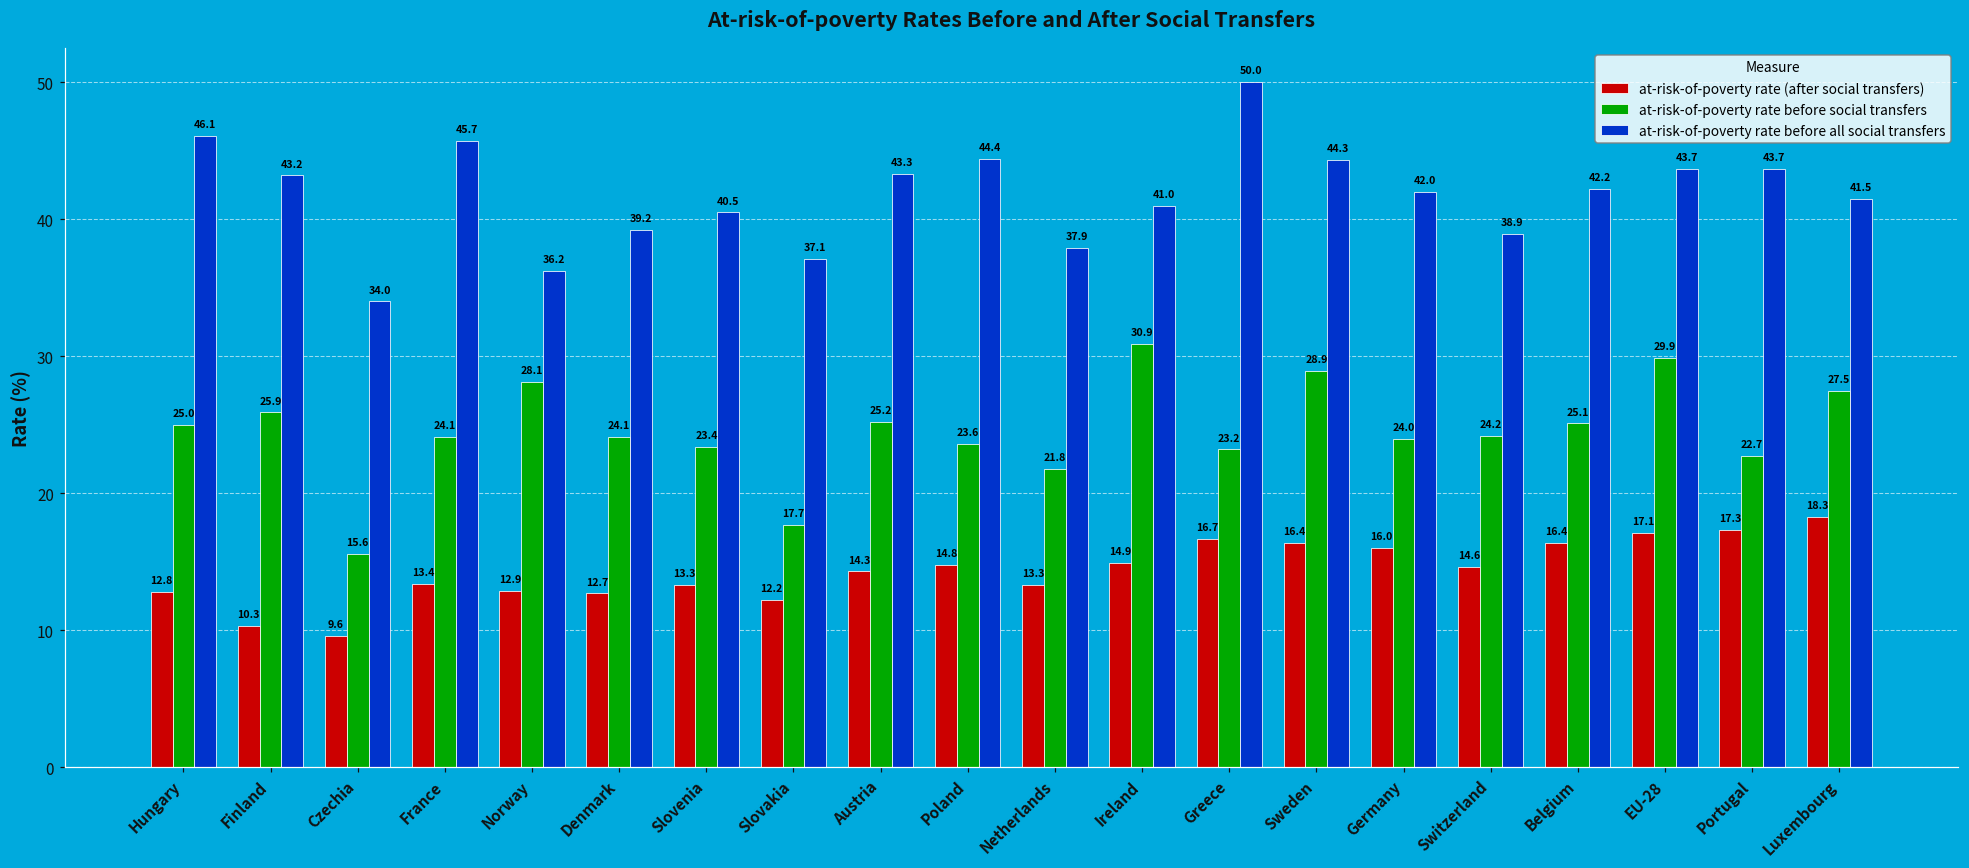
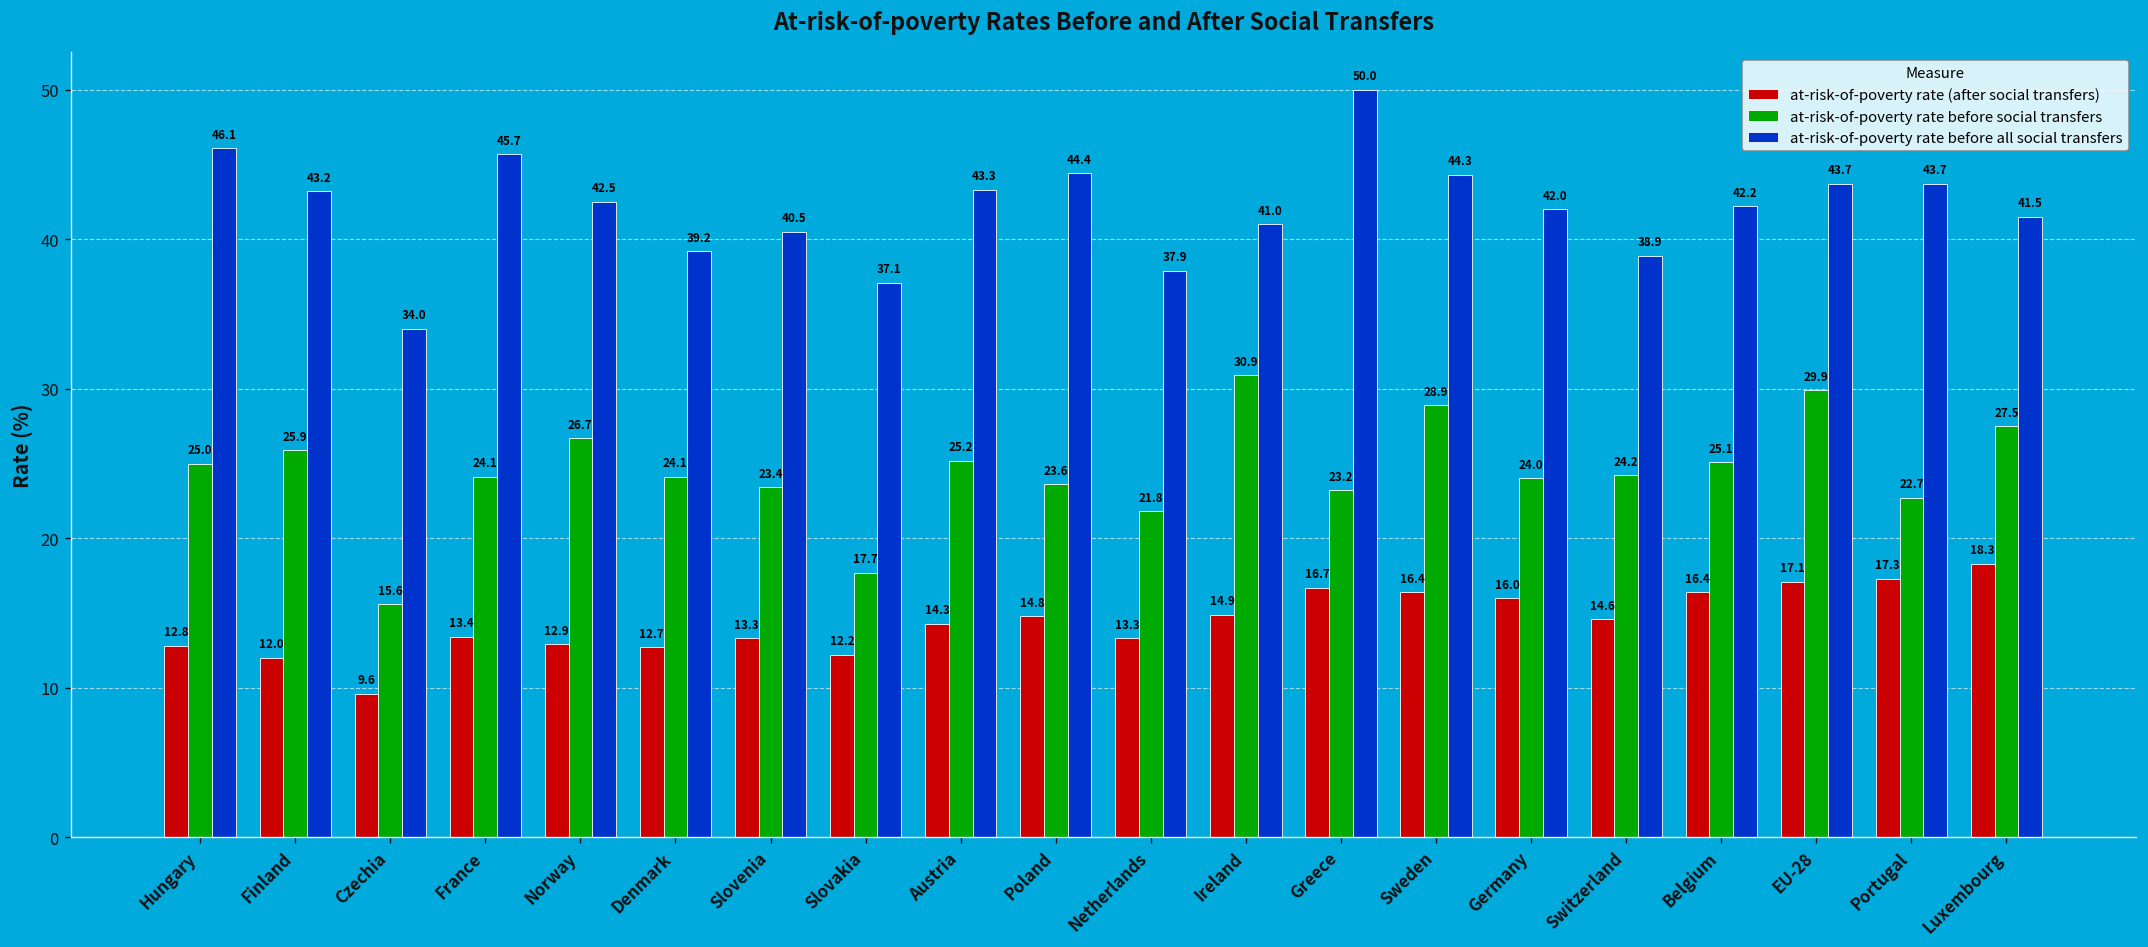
  {
    "at-risk-of-poverty rate (after social transfers)": {
      "Hungary": 12.8,
-     "Finland": 10.3,
+     "Finland": 12.0,
      "Czechia": 9.6,
      "France": 13.4,
      "Norway": 12.9,
      "Denmark": 12.7,
      "Slovenia": 13.3,
      "Slovakia": 12.2,
      "Austria": 14.3,
      "Poland": 14.8,
      "Netherlands": 13.3,
      "Ireland": 14.9,
      "Greece": 16.7,
      "Sweden": 16.4,
      "Germany": 16.0,
      "Switzerland": 14.6,
      "Belgium": 16.4,
      "EU-28": 17.1,
      "Portugal": 17.3,
      "Luxembourg": 18.3
    },
    "at-risk-of-poverty rate before social transfers": {
      "Hungary": 25.0,
      "Finland": 25.9,
      "Czechia": 15.6,
      "France": 24.1,
-     "Norway": 28.1,
+     "Norway": 26.7,
      "Denmark": 24.1,
      "Slovenia": 23.4,
      "Slovakia": 17.7,
      "Austria": 25.2,
      "Poland": 23.6,
      "Netherlands": 21.8,
      "Ireland": 30.9,
      "Greece": 23.2,
      "Sweden": 28.9,
      "Germany": 24.0,
      "Switzerland": 24.2,
      "Belgium": 25.1,
      "EU-28": 29.9,
      "Portugal": 22.7,
      "Luxembourg": 27.5
    },
    "at-risk-of-poverty rate before all social transfers": {
      "Hungary": 46.1,
      "Finland": 43.2,
      "Czechia": 34.0,
      "France": 45.7,
-     "Norway": 36.2,
+     "Norway": 42.5,
      "Denmark": 39.2,
      "Slovenia": 40.5,
      "Slovakia": 37.1,
      "Austria": 43.3,
      "Poland": 44.4,
      "Netherlands": 37.9,
      "Ireland": 41.0,
      "Greece": 50.0,
      "Sweden": 44.3,
      "Germany": 42.0,
      "Switzerland": 38.9,
      "Belgium": 42.2,
      "EU-28": 43.7,
      "Portugal": 43.7,
      "Luxembourg": 41.5
    }
  }
